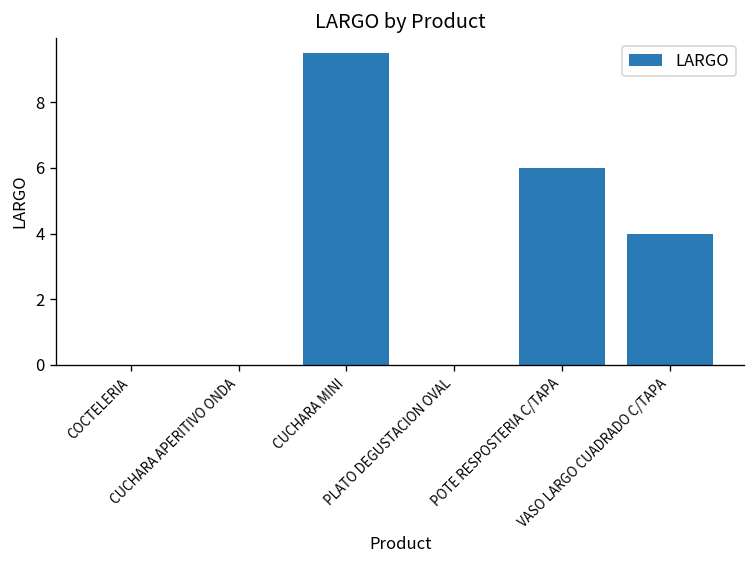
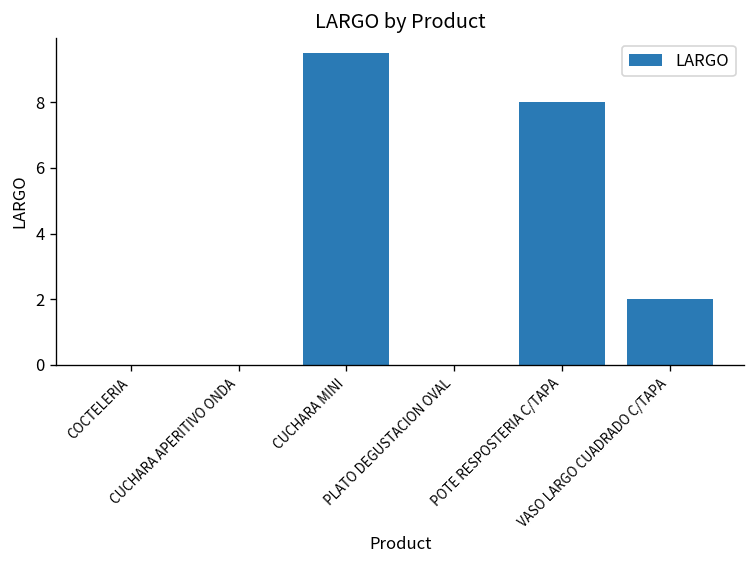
  {
    "COCTELERIA": 0,
    "CUCHARA APERITIVO ONDA": 0,
    "CUCHARA MINI": 9.5,
    "PLATO DEGUSTACION OVAL": 0,
-   "POTE RESPOSTERIA C/TAPA": 6,
-   "VASO LARGO CUADRADO C/TAPA": 4
+   "POTE RESPOSTERIA C/TAPA": 8,
+   "VASO LARGO CUADRADO C/TAPA": 2
  }
